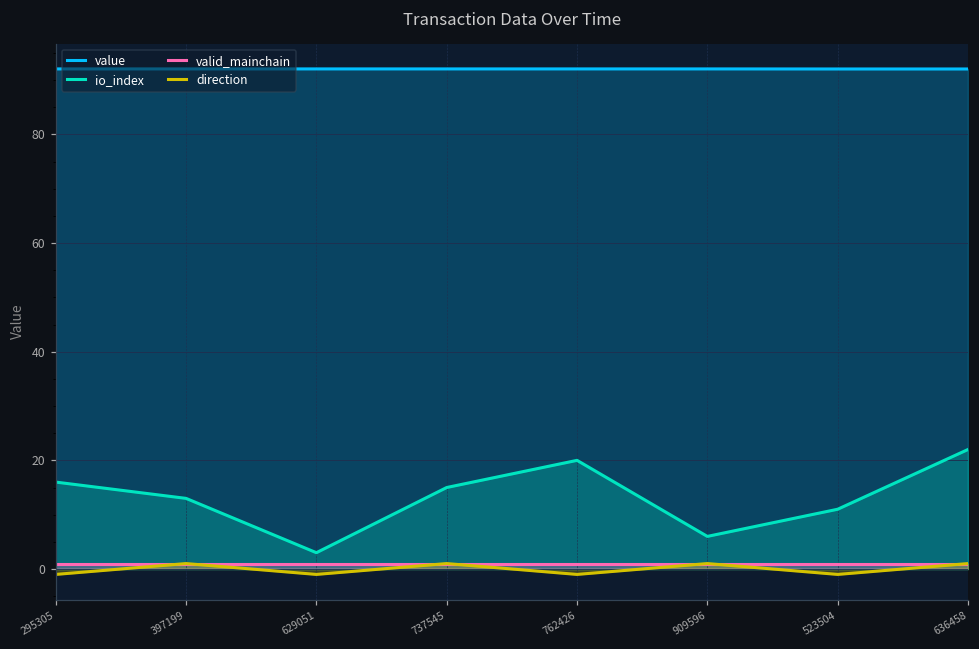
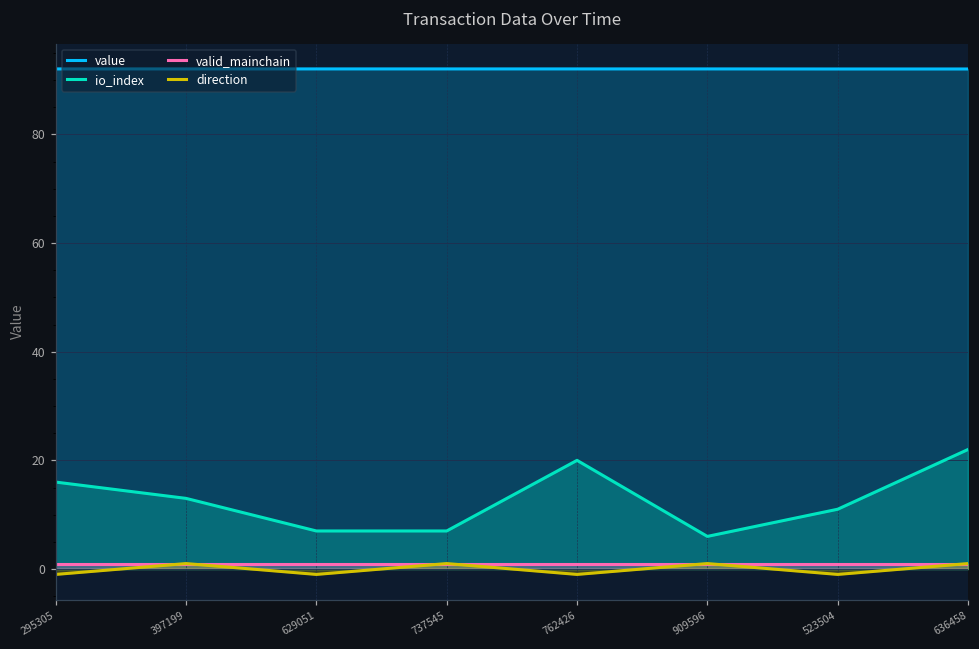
  {
    "value": {
      "295305": 92,
      "629051": 92,
      "737545": 92,
      "762426": 92,
      "909596": 92,
      "523504": 92,
      "636458": 92
    },
    "io_index": {
      "295305": 16,
      "397199": 13,
-     "629051": 3,
-     "737545": 15,
+     "629051": 7,
+     "737545": 7,
      "762426": 20,
      "909596": 6,
      "523504": 11,
      "636458": 22
    },
    "valid_mainchain": {
      "295305": 1,
      "629051": 1,
      "762426": 1,
      "523504": 1
    }
  }
